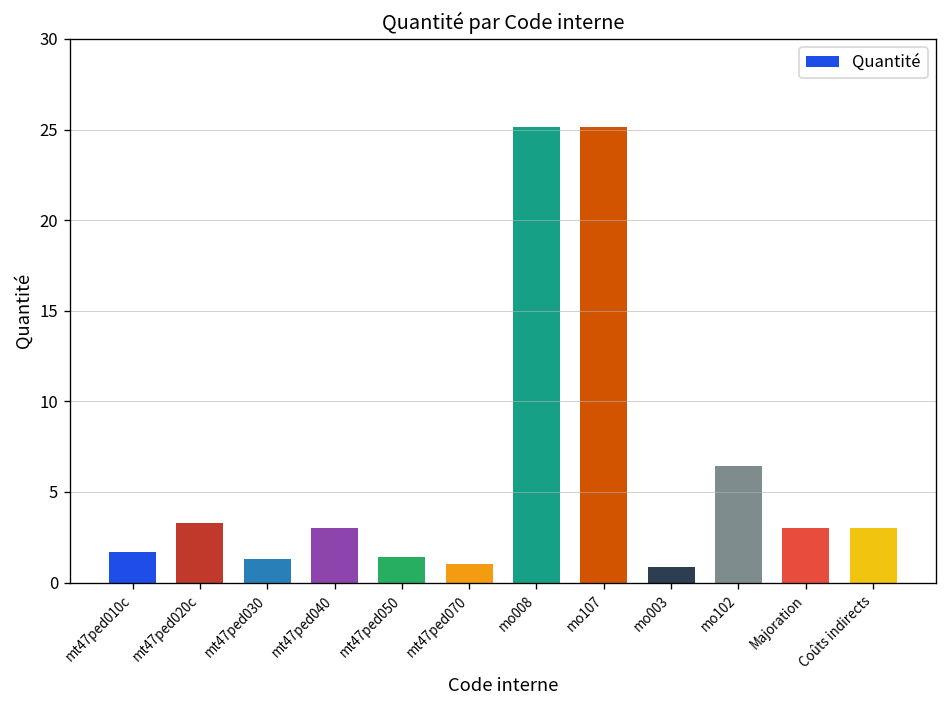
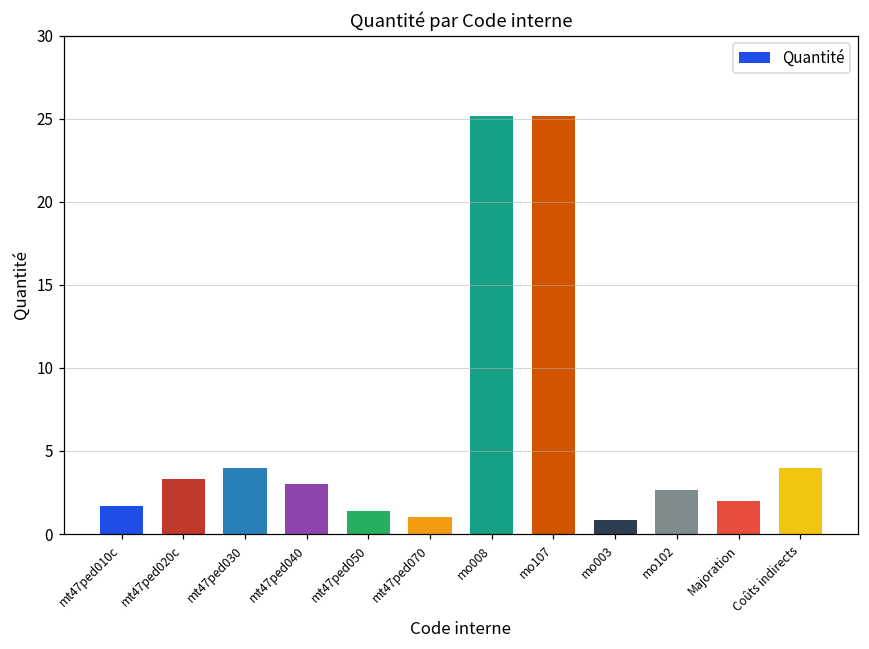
  {
    "mt47ped010c": 1.7,
    "mt47ped020c": 3.3,
-   "mt47ped030": 1.3,
+   "mt47ped030": 4.0,
    "mt47ped040": 3.0,
    "mt47ped050": 1.4,
    "mt47ped070": 1.0,
    "mo008": 25.2,
    "mo107": 25.2,
    "mo003": 0.9,
-   "mo102": 6.4,
-   "Majoration": 3,
-   "Coûts indirects": 3
+   "mo102": 2.6,
+   "Majoration": 2,
+   "Coûts indirects": 4
  }
